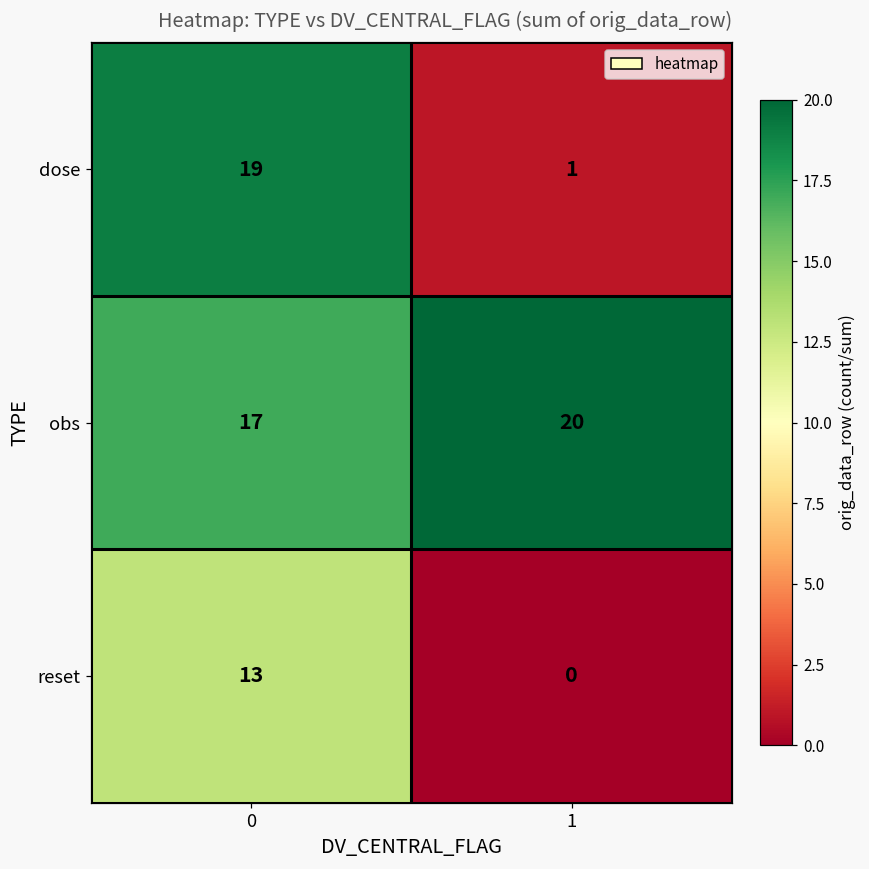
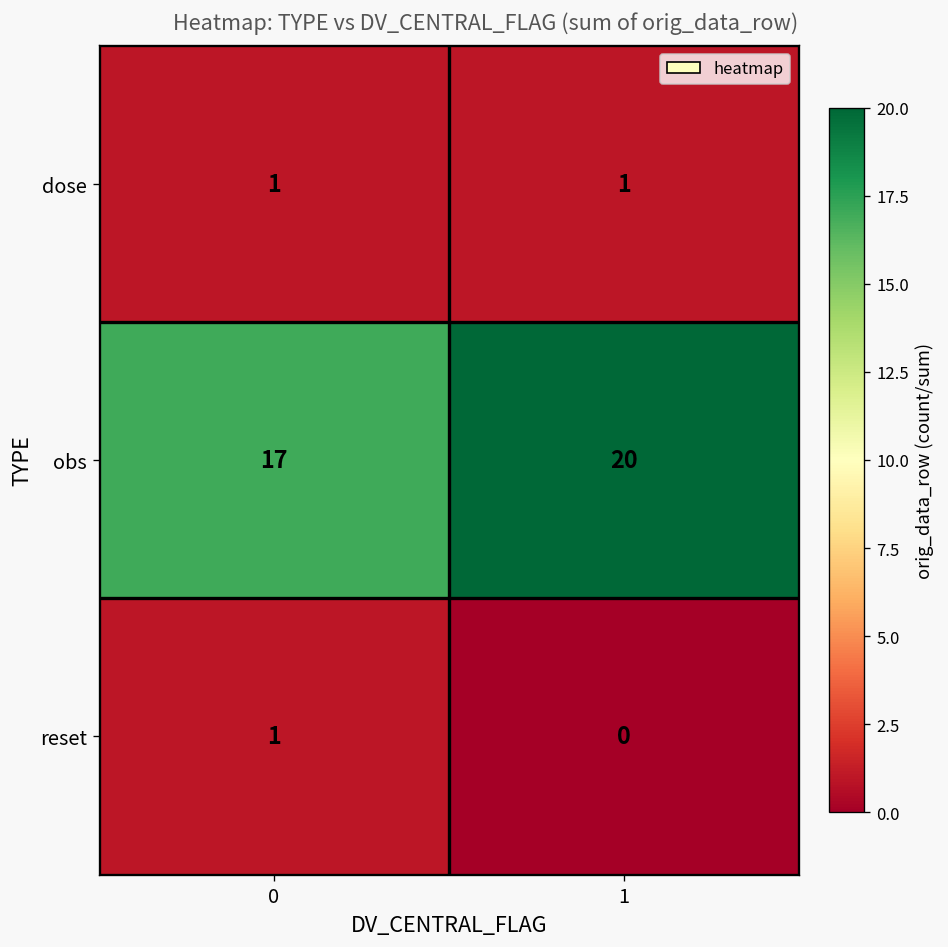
  {
    "dose": {
-     "0": 19,
+     "0": 1,
      "1": 1
    },
    "obs": {
      "0": 17,
      "1": 20
    },
    "reset": {
-     "0": 13,
+     "0": 1,
      "1": 0
    }
  }
